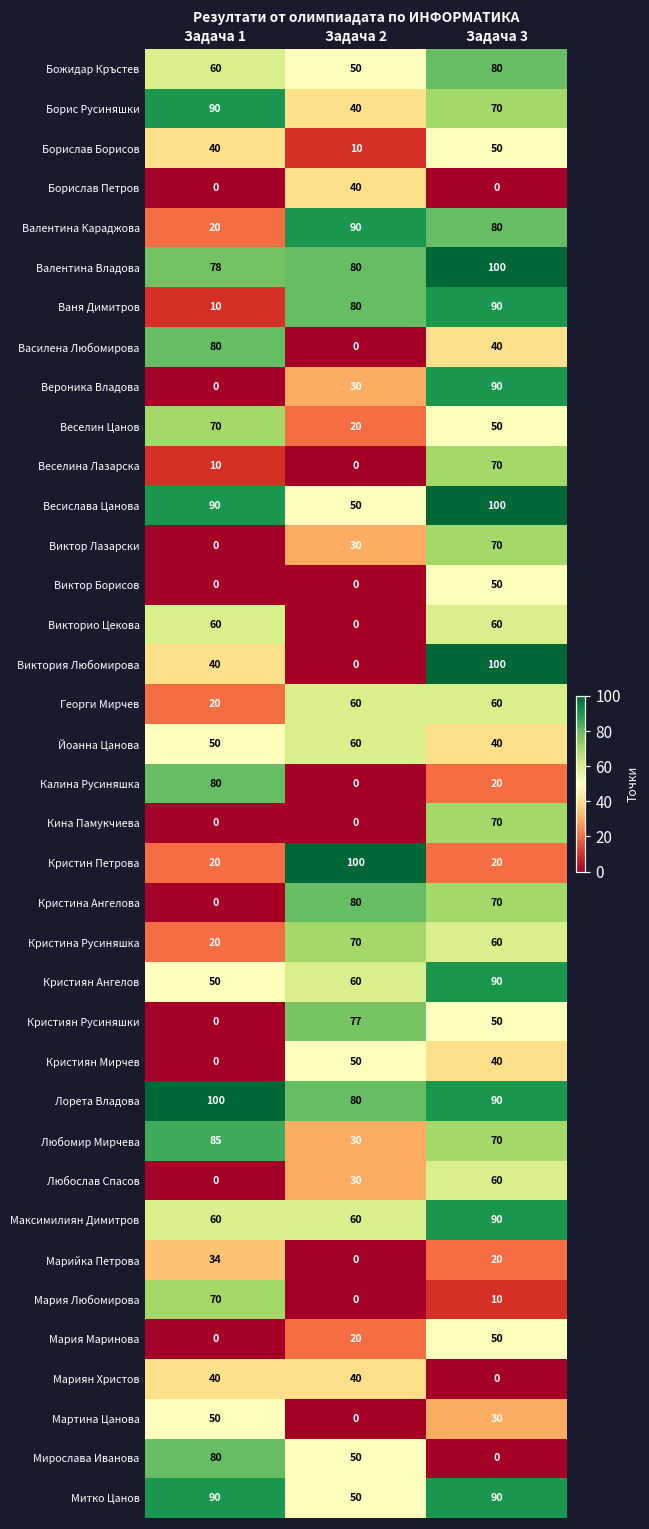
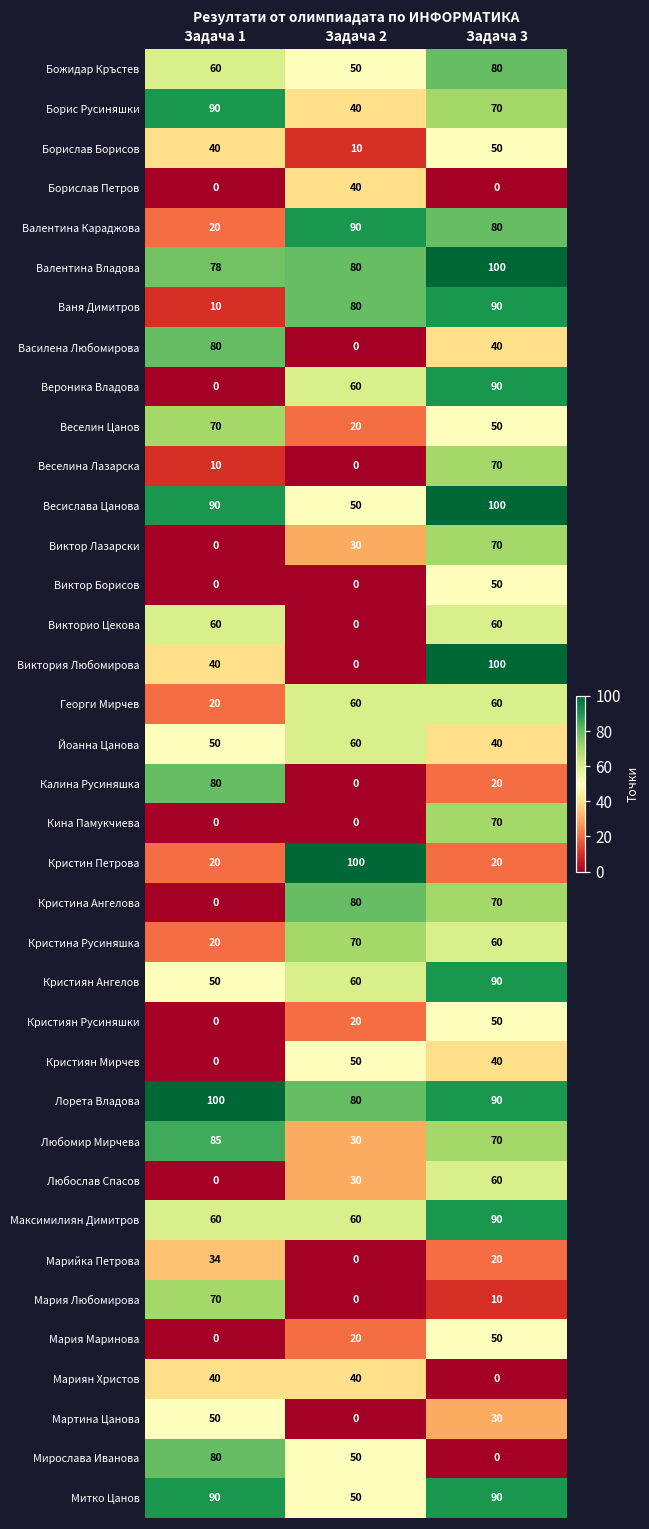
  {
    "Божидар Кръстев": {
      "Задача 1": 60,
      "Задача 2": 50,
      "Задача 3": 80
    },
    "Борис Русиняшки": {
      "Задача 1": 90,
      "Задача 2": 40,
      "Задача 3": 70
    },
    "Борислав Борисов": {
      "Задача 1": 40,
      "Задача 2": 10,
      "Задача 3": 50
    },
    "Борислав Петров": {
      "Задача 1": 0,
      "Задача 2": 40,
      "Задача 3": 0
    },
    "Валентина Караджова": {
      "Задача 1": 20,
      "Задача 2": 90,
      "Задача 3": 80
    },
    "Валентина Владова": {
      "Задача 1": 78,
      "Задача 2": 80,
      "Задача 3": 100
    },
    "Ваня Димитров": {
      "Задача 1": 10,
      "Задача 2": 80,
      "Задача 3": 90
    },
    "Василена Любомирова": {
      "Задача 1": 80,
      "Задача 2": 0,
      "Задача 3": 40
    },
    "Вероника Владова": {
      "Задача 1": 0,
-     "Задача 2": 30,
+     "Задача 2": 60,
      "Задача 3": 90
    },
    "Веселин Цанов": {
      "Задача 1": 70,
      "Задача 2": 20,
      "Задача 3": 50
    },
    "Веселина Лазарска": {
      "Задача 1": 10,
      "Задача 2": 0,
      "Задача 3": 70
    },
    "Весислава Цанова": {
      "Задача 1": 90,
      "Задача 2": 50,
      "Задача 3": 100
    },
    "Виктор Лазарски": {
      "Задача 1": 0,
      "Задача 2": 30,
      "Задача 3": 70
    },
    "Виктор Борисов": {
      "Задача 1": 0,
      "Задача 2": 0,
      "Задача 3": 50
    },
    "Викторио Цекова": {
      "Задача 1": 60,
      "Задача 2": 0,
      "Задача 3": 60
    },
    "Виктория Любомирова": {
      "Задача 1": 40,
      "Задача 2": 0,
      "Задача 3": 100
    },
    "Георги Мирчев": {
      "Задача 1": 20,
      "Задача 2": 60,
      "Задача 3": 60
    },
    "Йоанна Цанова": {
      "Задача 1": 50,
      "Задача 2": 60,
      "Задача 3": 40
    },
    "Калина Русиняшка": {
      "Задача 1": 80,
      "Задача 2": 0,
      "Задача 3": 20
    },
    "Кина Памукчиева": {
      "Задача 1": 0,
      "Задача 2": 0,
      "Задача 3": 70
    },
    "Кристин Петрова": {
      "Задача 1": 20,
      "Задача 2": 100,
      "Задача 3": 20
    },
    "Кристина Ангелова": {
      "Задача 1": 0,
      "Задача 2": 80,
      "Задача 3": 70
    },
    "Кристина Русиняшка": {
      "Задача 1": 20,
      "Задача 2": 70,
      "Задача 3": 60
    },
    "Кристиян Ангелов": {
      "Задача 1": 50,
      "Задача 2": 60,
      "Задача 3": 90
    },
    "Кристиян Русиняшки": {
      "Задача 1": 0,
-     "Задача 2": 77,
+     "Задача 2": 20,
      "Задача 3": 50
    },
    "Кристиян Мирчев": {
      "Задача 1": 0,
      "Задача 2": 50,
      "Задача 3": 40
    },
    "Лорета Владова": {
      "Задача 1": 100,
      "Задача 2": 80,
      "Задача 3": 90
    },
    "Любомир Мирчева": {
      "Задача 1": 85,
      "Задача 2": 30,
      "Задача 3": 70
    },
    "Любослав Спасов": {
      "Задача 1": 0,
      "Задача 2": 30,
      "Задача 3": 60
    },
    "Максимилиян Димитров": {
      "Задача 1": 60,
      "Задача 2": 60,
      "Задача 3": 90
    },
    "Марийка Петрова": {
      "Задача 1": 34,
      "Задача 2": 0,
      "Задача 3": 20
    },
    "Мария Любомирова": {
      "Задача 1": 70,
      "Задача 2": 0,
      "Задача 3": 10
    },
    "Мария Маринова": {
      "Задача 1": 0,
      "Задача 2": 20,
      "Задача 3": 50
    },
    "Мариян Христов": {
      "Задача 1": 40,
      "Задача 2": 40,
      "Задача 3": 0
    },
    "Мартина Цанова": {
      "Задача 1": 50,
      "Задача 2": 0,
      "Задача 3": 30
    },
    "Мирослава Иванова": {
      "Задача 1": 80,
      "Задача 2": 50,
      "Задача 3": 0
    },
    "Митко Цанов": {
      "Задача 1": 90,
      "Задача 2": 50,
      "Задача 3": 90
    }
  }
